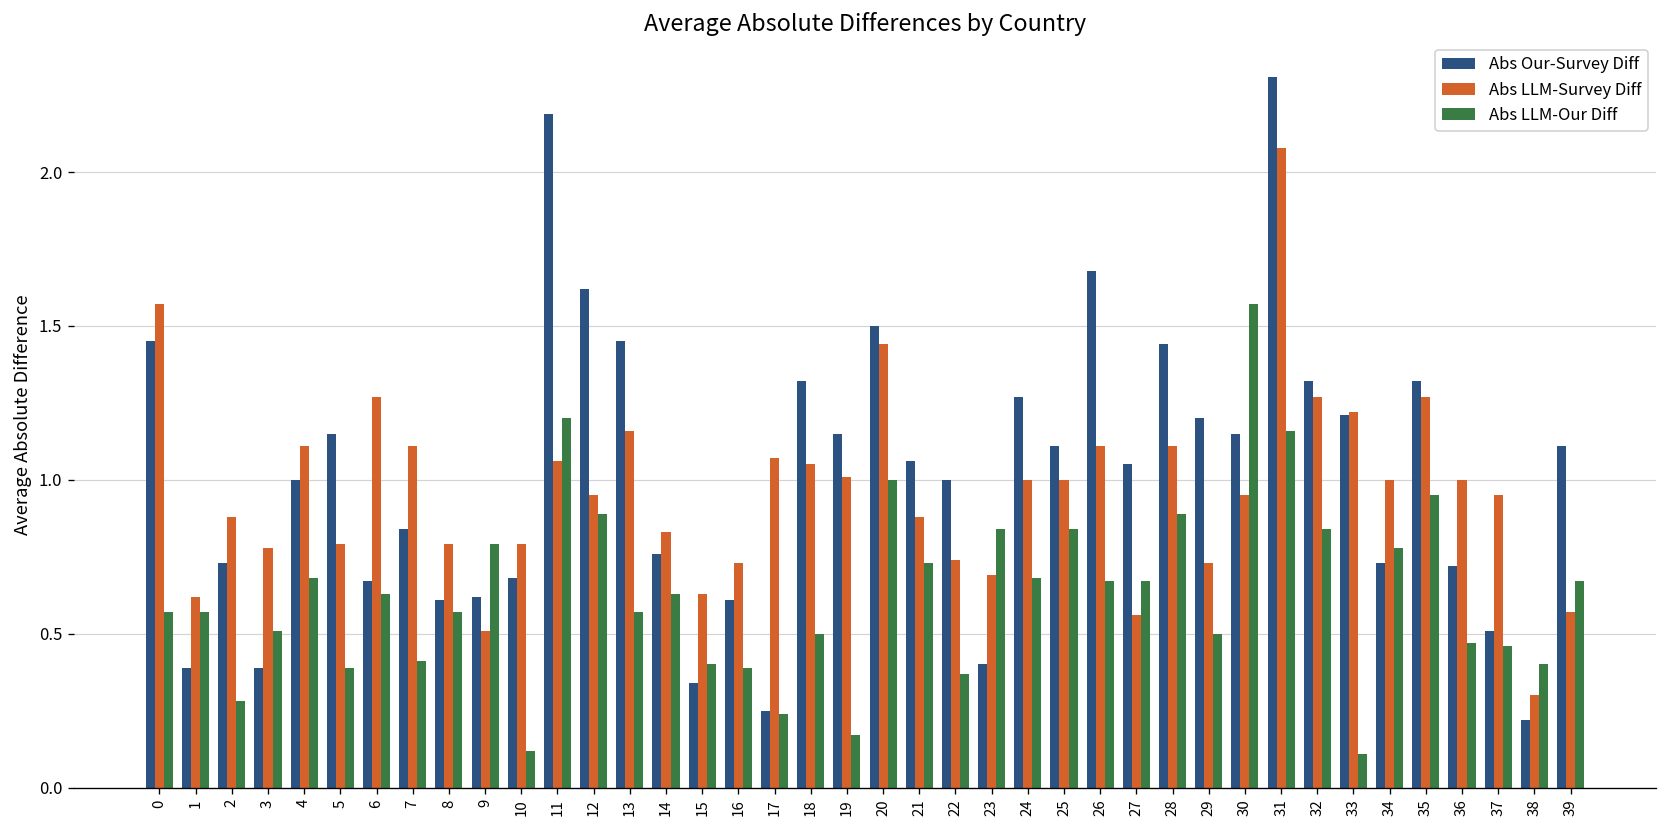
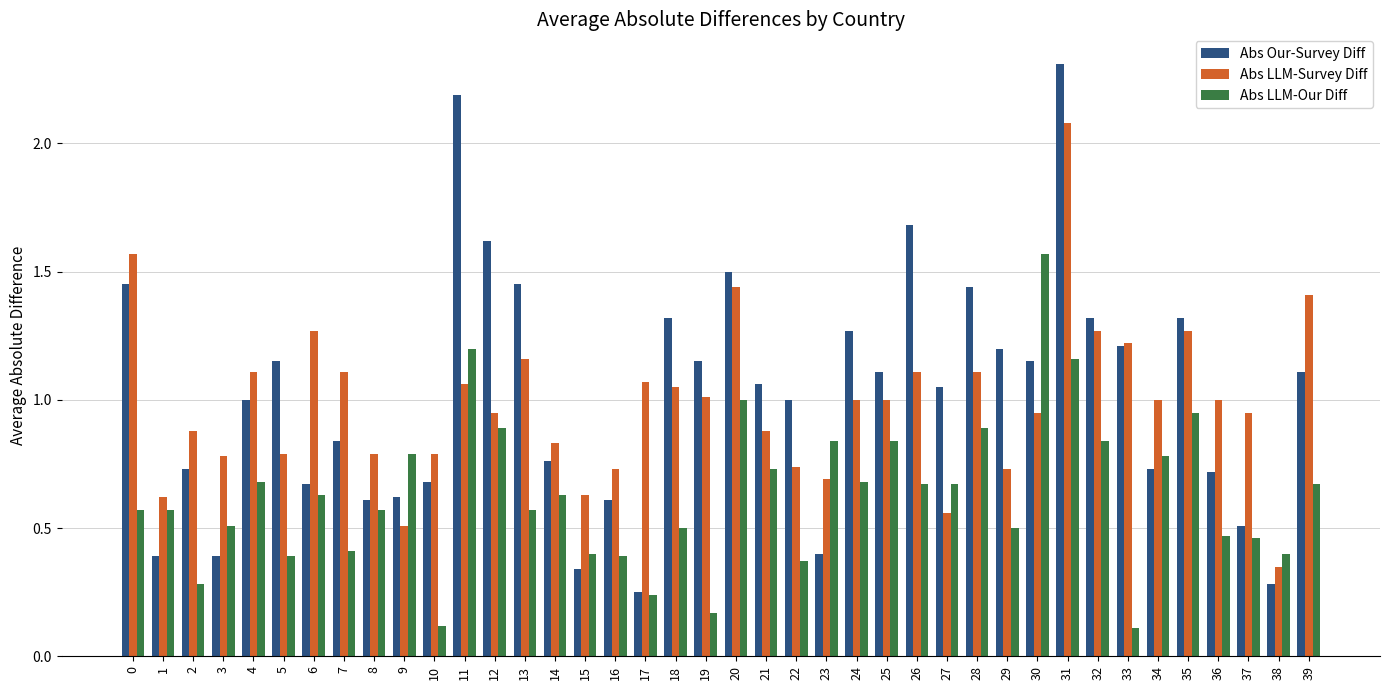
  {
    "Abs Our-Survey Diff": {
      "0": 1.45,
      "1": 0.39,
      "2": 0.73,
      "3": 0.39,
      "4": 1.00,
      "5": 1.15,
      "6": 0.67,
      "7": 0.84,
      "8": 0.61,
      "9": 0.62,
      "10": 0.68,
      "11": 2.19,
      "12": 1.62,
      "13": 1.45,
      "14": 0.76,
      "15": 0.34,
      "16": 0.61,
      "17": 0.25,
      "18": 1.32,
      "19": 1.15,
      "20": 1.50,
      "21": 1.06,
      "22": 1.00,
      "23": 0.40,
      "24": 1.27,
      "25": 1.11,
      "26": 1.68,
      "27": 1.05,
      "28": 1.44,
      "29": 1.20,
      "30": 1.15,
      "31": 2.31,
      "32": 1.32,
      "33": 1.21,
      "34": 0.73,
      "35": 1.32,
      "36": 0.72,
      "37": 0.51,
-     "38": 0.22,
+     "38": 0.28,
      "39": 1.11
    },
    "Abs LLM-Survey Diff": {
      "0": 1.57,
      "1": 0.62,
      "2": 0.88,
      "3": 0.78,
      "4": 1.11,
      "5": 0.79,
      "6": 1.27,
      "7": 1.11,
      "8": 0.79,
      "9": 0.51,
      "10": 0.79,
      "11": 1.06,
      "12": 0.95,
      "13": 1.16,
      "14": 0.83,
      "15": 0.63,
      "16": 0.73,
      "17": 1.07,
      "18": 1.05,
      "19": 1.01,
      "20": 1.44,
      "21": 0.88,
      "22": 0.74,
      "23": 0.69,
      "24": 1.00,
      "25": 1.00,
      "26": 1.11,
      "27": 0.56,
      "28": 1.11,
      "29": 0.73,
      "30": 0.95,
      "31": 2.08,
      "32": 1.27,
      "33": 1.22,
      "34": 1.00,
      "35": 1.27,
      "36": 1.00,
      "37": 0.95,
-     "38": 0.30,
-     "39": 0.57
+     "38": 0.35,
+     "39": 1.41
    },
    "Abs LLM-Our Diff": {
      "0": 0.57,
      "1": 0.57,
      "2": 0.28,
      "3": 0.51,
      "4": 0.68,
      "5": 0.39,
      "6": 0.63,
      "7": 0.41,
      "8": 0.57,
      "9": 0.79,
      "10": 0.12,
      "11": 1.20,
      "12": 0.89,
      "13": 0.57,
      "14": 0.63,
      "15": 0.40,
      "16": 0.39,
      "17": 0.24,
      "18": 0.50,
      "19": 0.17,
      "20": 1.00,
      "21": 0.73,
      "22": 0.37,
      "23": 0.84,
      "24": 0.68,
      "25": 0.84,
      "26": 0.67,
      "27": 0.67,
      "28": 0.89,
      "29": 0.50,
      "30": 1.57,
      "31": 1.16,
      "32": 0.84,
      "33": 0.11,
      "34": 0.78,
      "35": 0.95,
      "36": 0.47,
      "37": 0.46,
      "38": 0.40,
      "39": 0.67
    }
  }
